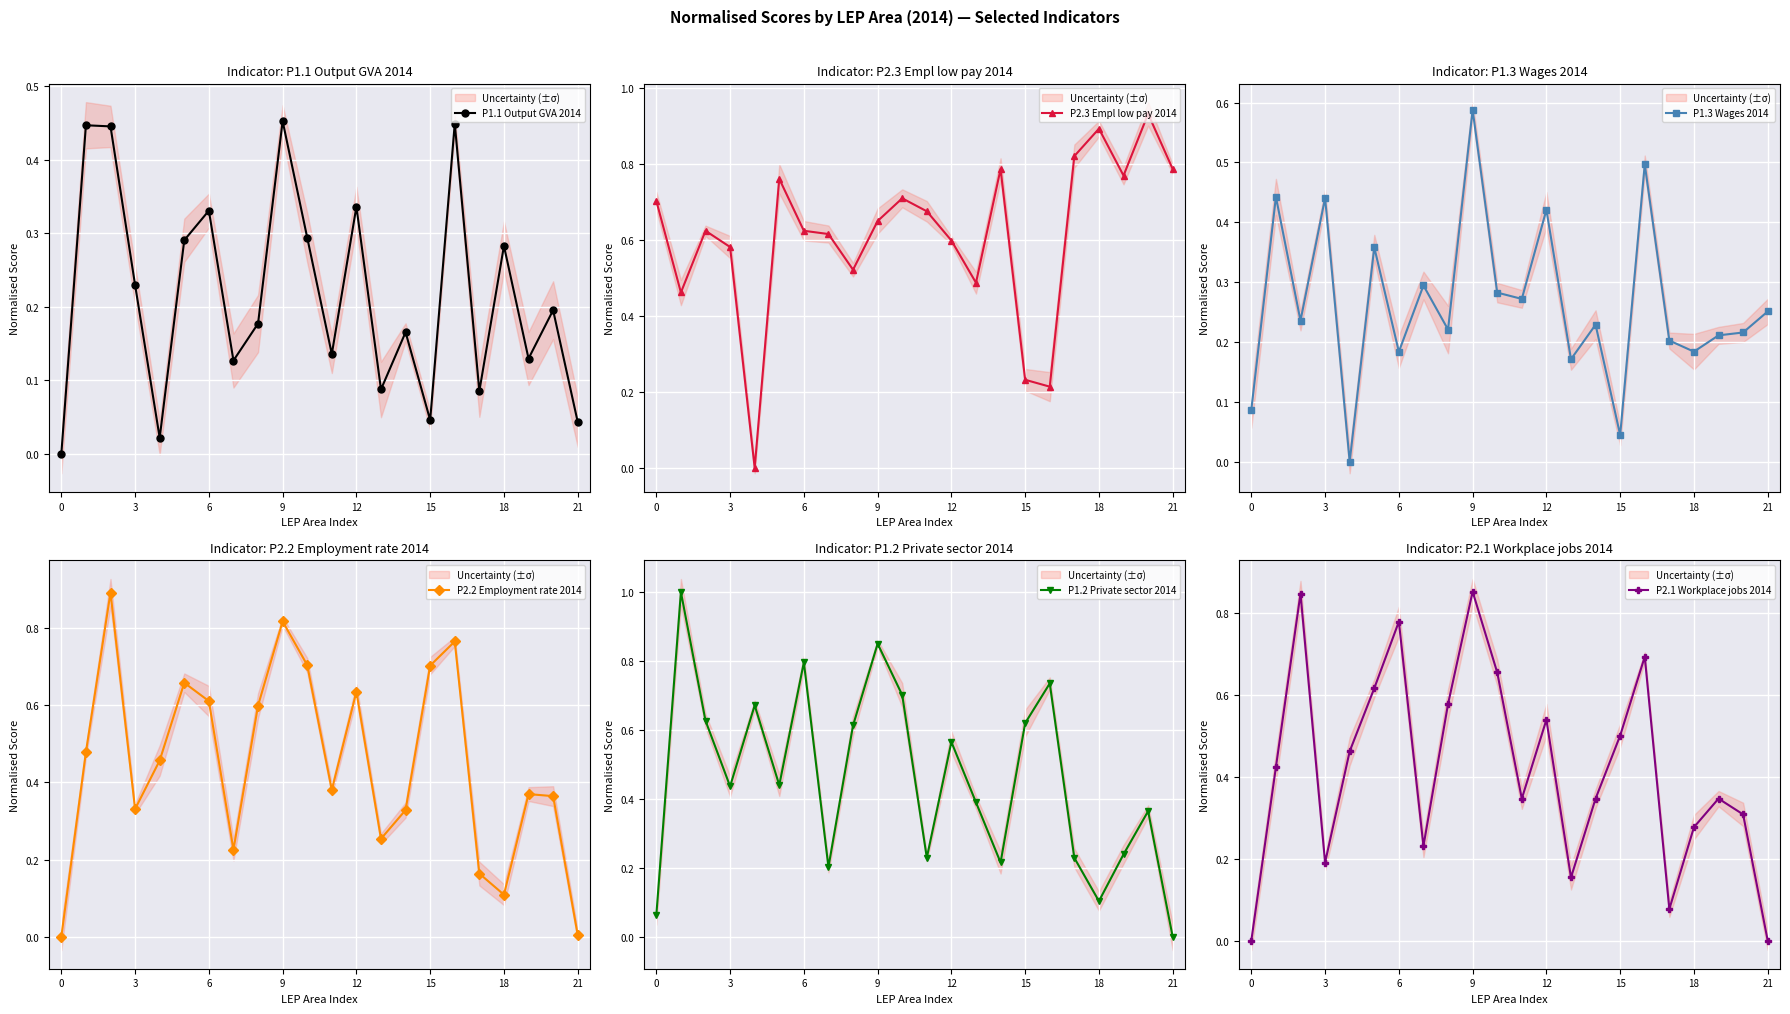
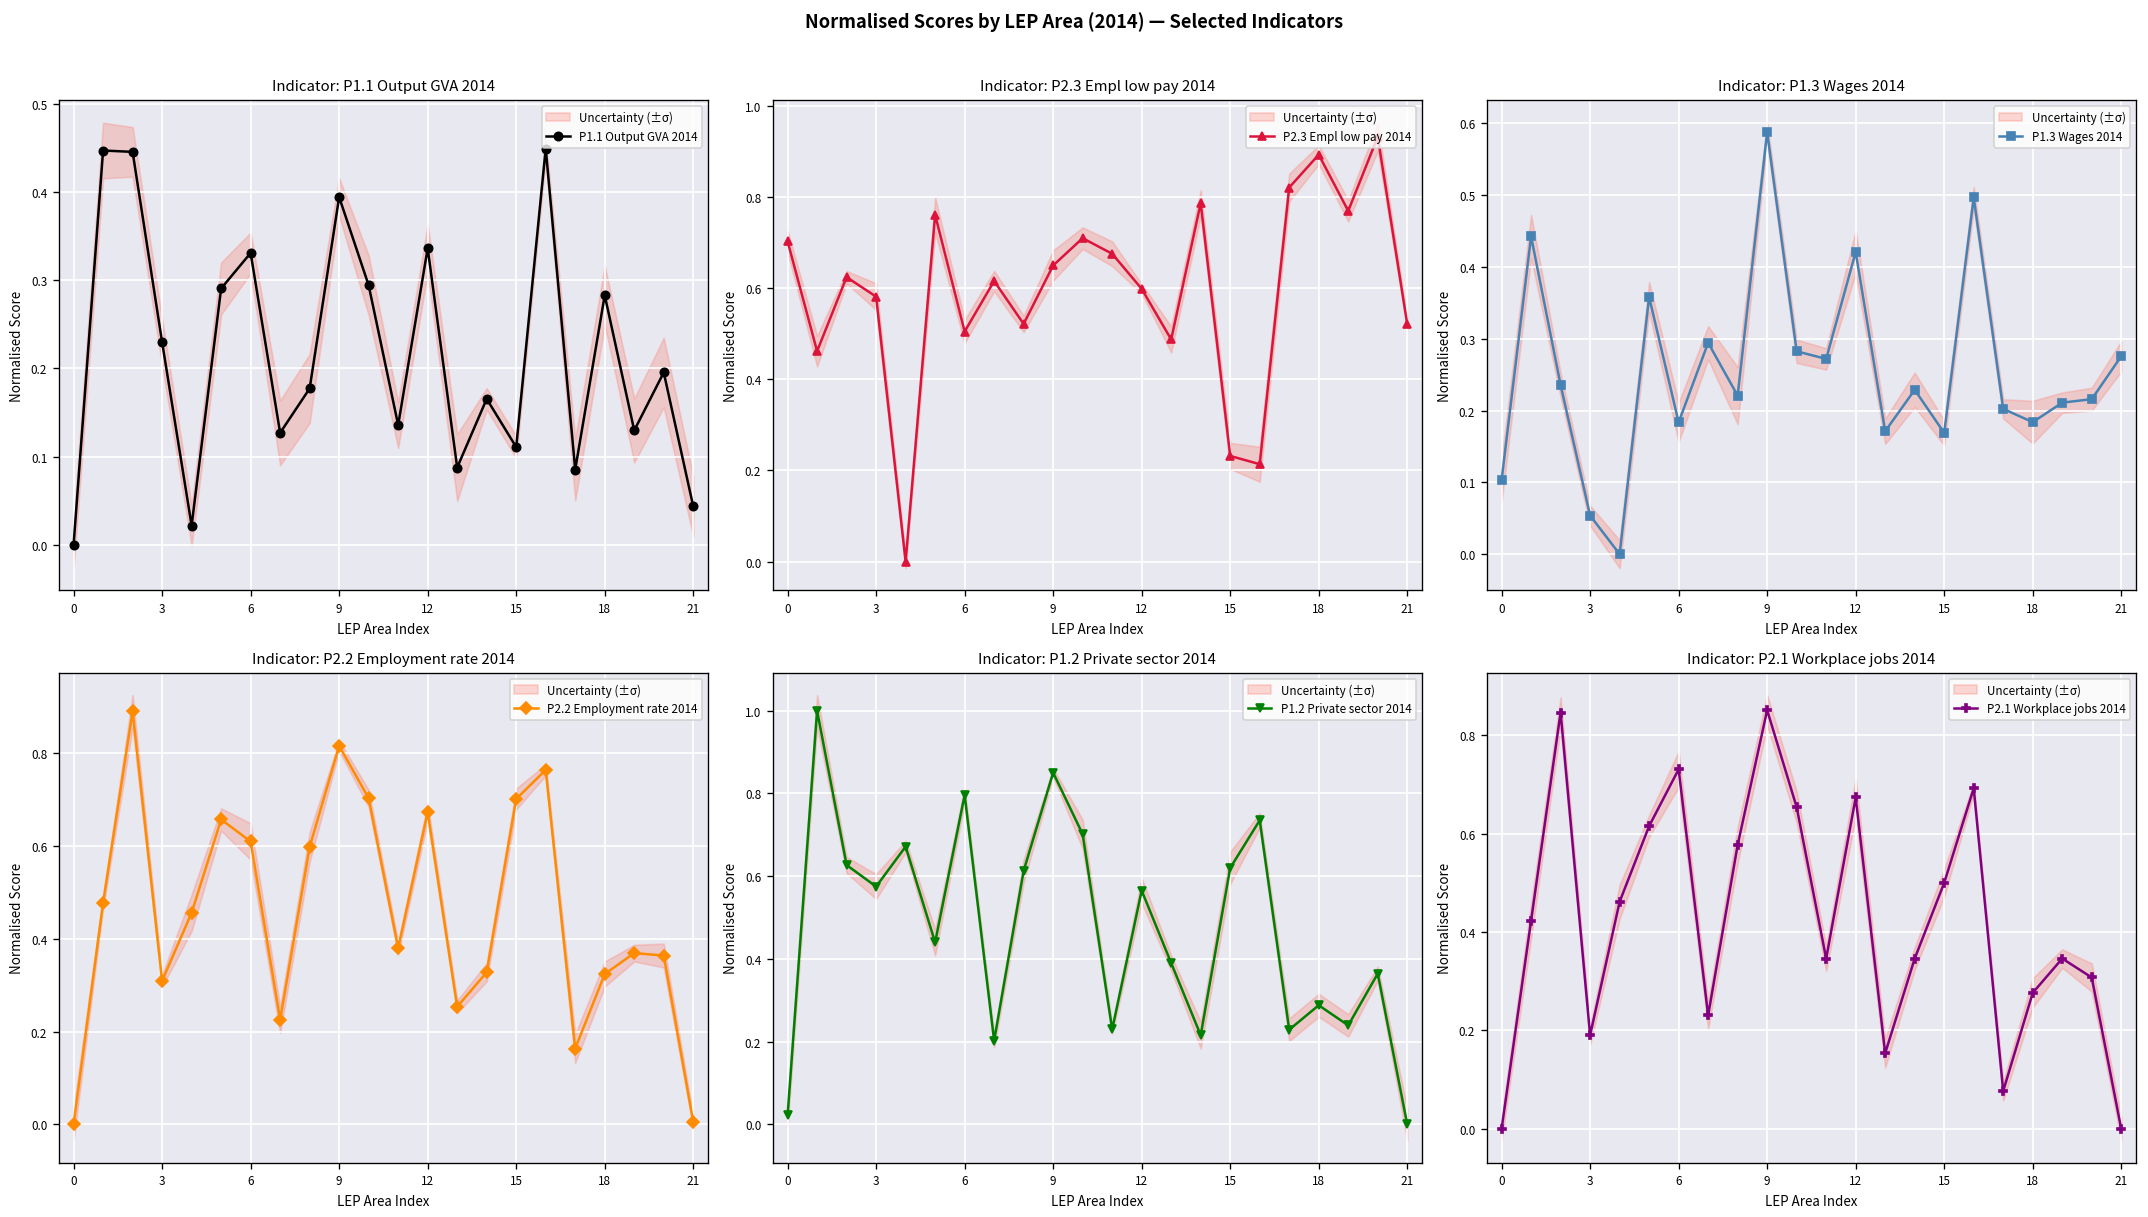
  {
    "Indicator: P1.1 Output GVA 2014": {
      "P1.1 Output GVA 2014": {
        "0": 0.00,
        "3": 0.23,
        "6": 0.33,
-       "9": 0.45,
+       "9": 0.39,
        "12": 0.34,
-       "15": 0.05,
+       "15": 0.11,
        "18": 0.28,
        "21": 0.04
      }
    },
    "Indicator: P2.3 Empl low pay 2014": {
      "P2.3 Empl low pay 2014": {
        "0": 0.70,
        "3": 0.58,
-       "6": 0.62,
+       "6": 0.50,
        "9": 0.65,
        "12": 0.60,
        "15": 0.23,
        "18": 0.89,
-       "21": 0.79
+       "21": 0.52
      }
    },
    "Indicator: P1.3 Wages 2014": {
      "P1.3 Wages 2014": {
-       "0": 0.09,
-       "3": 0.44,
+       "0": 0.10,
+       "3": 0.05,
        "6": 0.18,
        "9": 0.59,
        "12": 0.42,
-       "15": 0.04,
+       "15": 0.17,
        "18": 0.18,
-       "21": 0.25
+       "21": 0.28
      }
    },
    "Indicator: P2.2 Employment rate 2014": {
      "P2.2 Employment rate 2014": {
        "0": 0.00,
-       "3": 0.33,
+       "3": 0.31,
        "6": 0.61,
        "9": 0.82,
-       "12": 0.63,
+       "12": 0.67,
        "15": 0.70,
-       "18": 0.11,
+       "18": 0.32,
        "21": 0.00
      }
    },
    "Indicator: P1.2 Private sector 2014": {
      "P1.2 Private sector 2014": {
-       "0": 0.06,
-       "3": 0.44,
+       "0": 0.02,
+       "3": 0.57,
        "6": 0.80,
        "9": 0.85,
        "12": 0.57,
        "15": 0.62,
-       "18": 0.10,
+       "18": 0.29,
        "21": 0.00
      }
    },
    "Indicator: P2.1 Workplace jobs 2014": {
      "P2.1 Workplace jobs 2014": {
        "0": 0.00,
        "3": 0.19,
-       "6": 0.78,
+       "6": 0.73,
        "9": 0.85,
-       "12": 0.54,
+       "12": 0.67,
        "15": 0.50,
        "18": 0.28,
        "21": 0.00
      }
    }
  }
